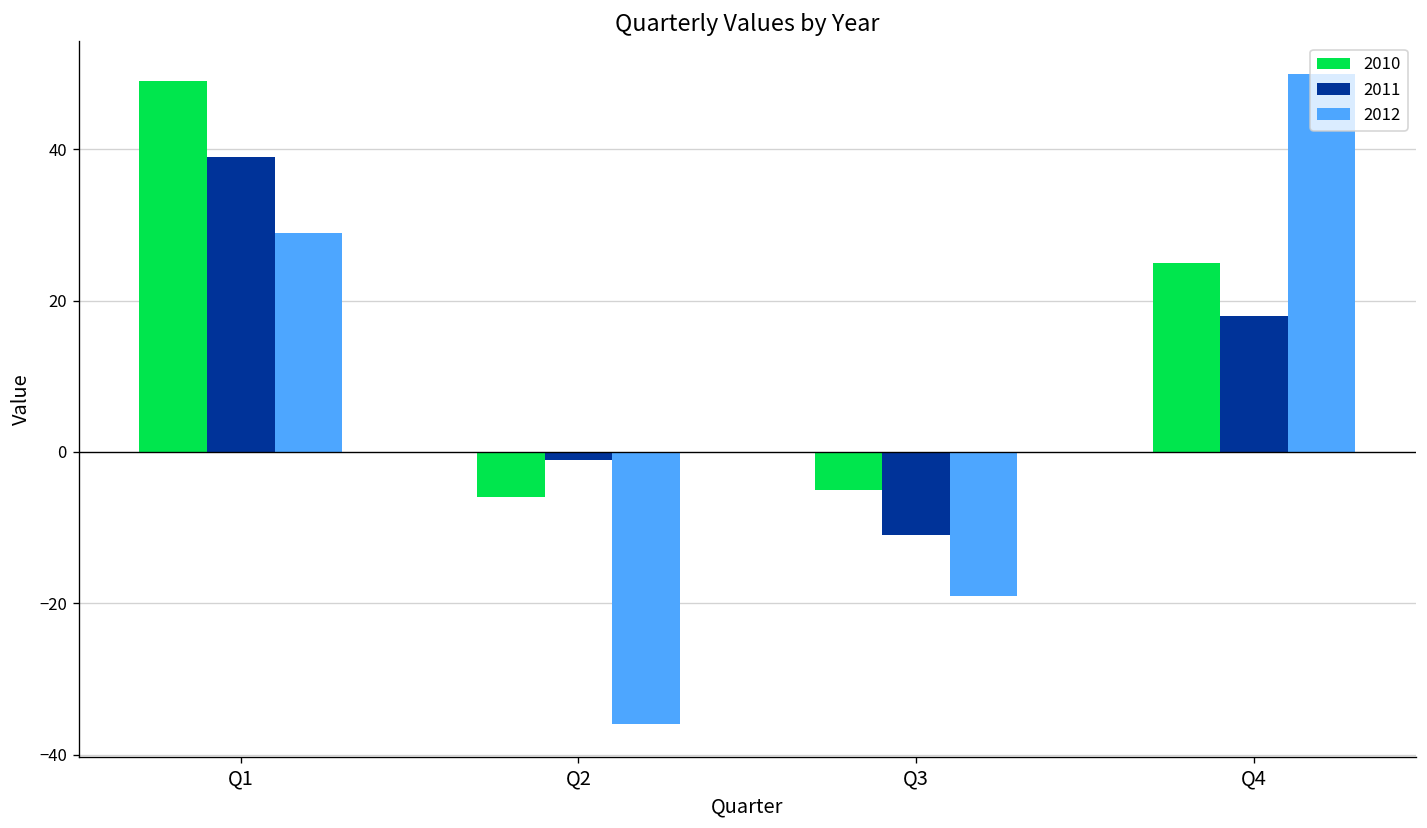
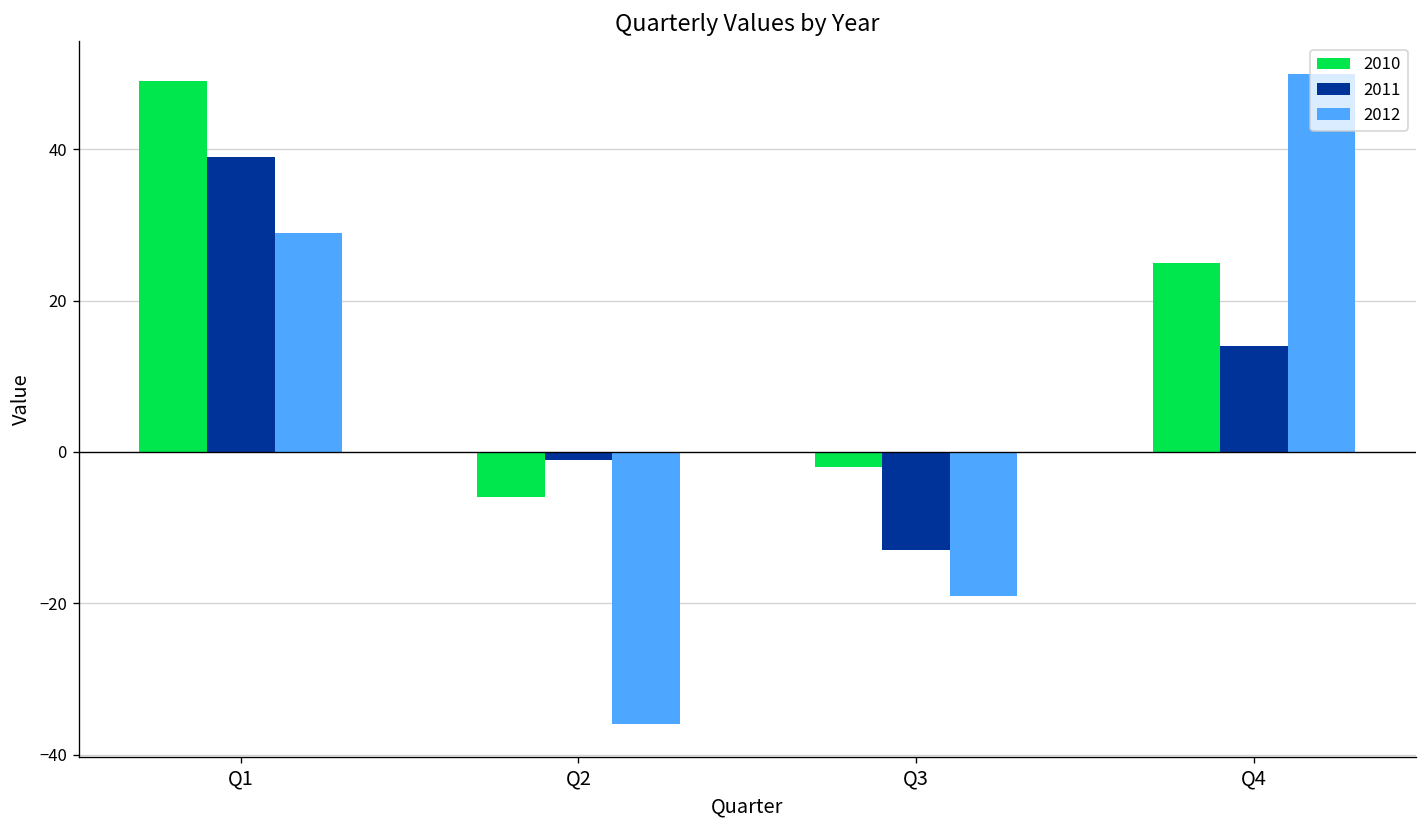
  {
    "2010": {
      "Q1": 49,
      "Q2": -6,
-     "Q3": -5,
+     "Q3": -2,
      "Q4": 25
    },
    "2011": {
      "Q1": 39,
      "Q2": -1,
-     "Q3": -11,
-     "Q4": 18
+     "Q3": -13,
+     "Q4": 14
    },
    "2012": {
      "Q1": 29,
      "Q2": -36,
      "Q3": -19
    }
  }
